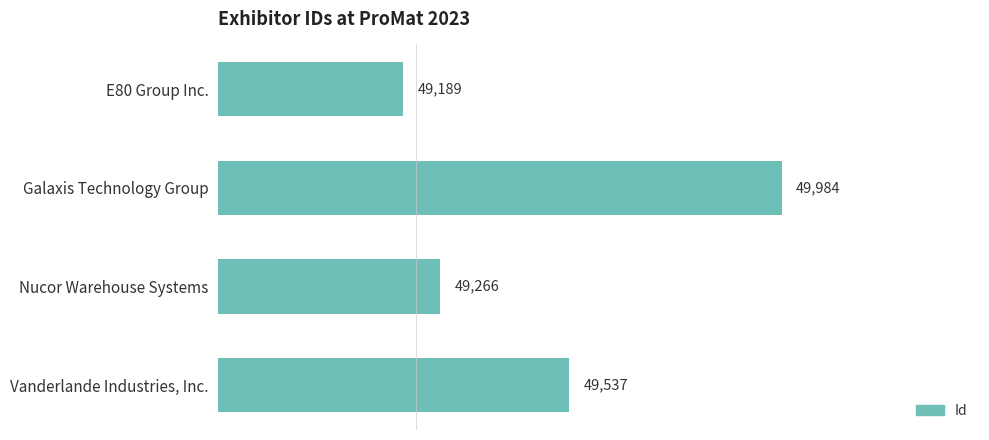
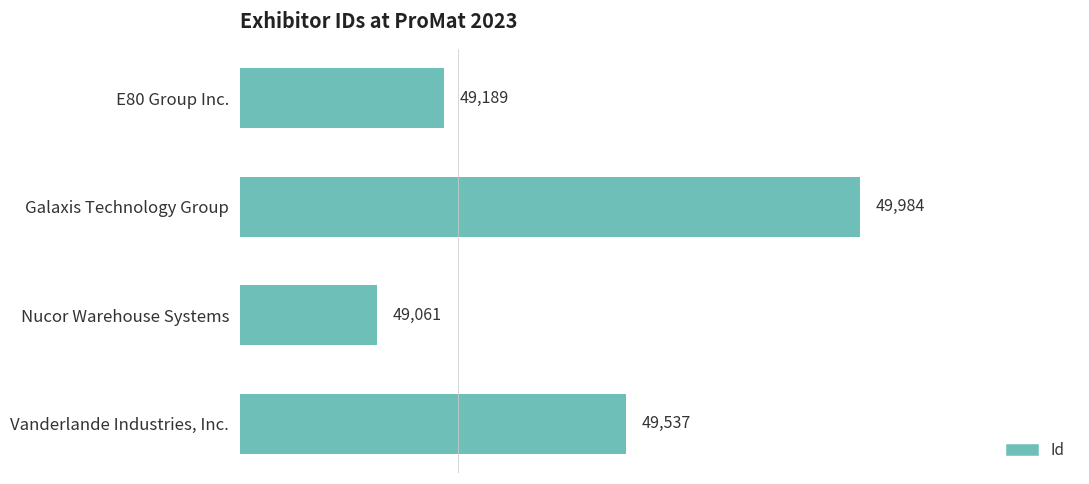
  {
    "E80 Group Inc.": "49,189",
    "Galaxis Technology Group": "49,984",
-   "Nucor Warehouse Systems": "49,266",
+   "Nucor Warehouse Systems": "49,061",
    "Vanderlande Industries, Inc.": "49,537"
  }
